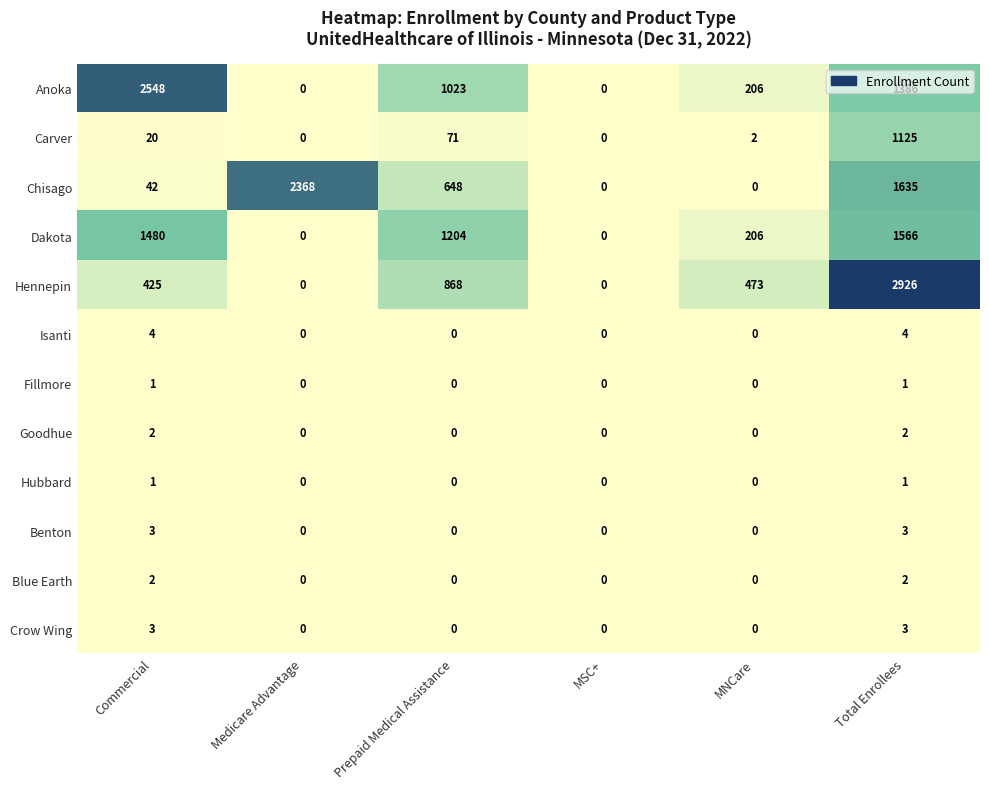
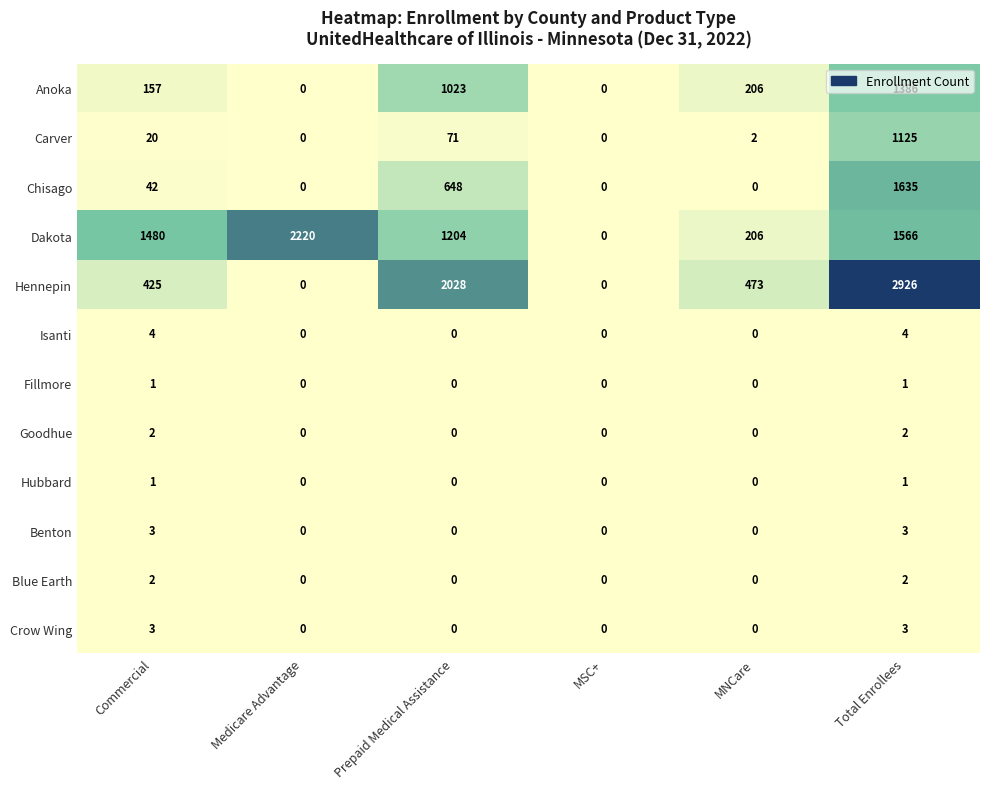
  {
    "Anoka": {
-     "Commercial": 2548,
+     "Commercial": 157,
      "Medicare Advantage": 0,
      "Prepaid Medical Assistance": 1023,
      "MSC+": 0,
      "MNCare": 206
    },
    "Carver": {
      "Commercial": 20,
      "Medicare Advantage": 0,
      "Prepaid Medical Assistance": 71,
      "MSC+": 0,
      "MNCare": 2,
      "Total Enrollees": 1125
    },
    "Chisago": {
      "Commercial": 42,
-     "Medicare Advantage": 2368,
+     "Medicare Advantage": 0,
      "Prepaid Medical Assistance": 648,
      "MSC+": 0,
      "MNCare": 0,
      "Total Enrollees": 1635
    },
    "Dakota": {
      "Commercial": 1480,
-     "Medicare Advantage": 0,
+     "Medicare Advantage": 2220,
      "Prepaid Medical Assistance": 1204,
      "MSC+": 0,
      "MNCare": 206,
      "Total Enrollees": 1566
    },
    "Hennepin": {
      "Commercial": 425,
      "Medicare Advantage": 0,
-     "Prepaid Medical Assistance": 868,
+     "Prepaid Medical Assistance": 2028,
      "MSC+": 0,
      "MNCare": 473,
      "Total Enrollees": 2926
    },
    "Isanti": {
      "Commercial": 4,
      "Medicare Advantage": 0,
      "Prepaid Medical Assistance": 0,
      "MSC+": 0,
      "MNCare": 0,
      "Total Enrollees": 4
    },
    "Fillmore": {
      "Commercial": 1,
      "Medicare Advantage": 0,
      "Prepaid Medical Assistance": 0,
      "MSC+": 0,
      "MNCare": 0,
      "Total Enrollees": 1
    },
    "Goodhue": {
      "Commercial": 2,
      "Medicare Advantage": 0,
      "Prepaid Medical Assistance": 0,
      "MSC+": 0,
      "MNCare": 0,
      "Total Enrollees": 2
    },
    "Hubbard": {
      "Commercial": 1,
      "Medicare Advantage": 0,
      "Prepaid Medical Assistance": 0,
      "MSC+": 0,
      "MNCare": 0,
      "Total Enrollees": 1
    },
    "Benton": {
      "Commercial": 3,
      "Medicare Advantage": 0,
      "Prepaid Medical Assistance": 0,
      "MSC+": 0,
      "MNCare": 0,
      "Total Enrollees": 3
    },
    "Blue Earth": {
      "Commercial": 2,
      "Medicare Advantage": 0,
      "Prepaid Medical Assistance": 0,
      "MSC+": 0,
      "MNCare": 0,
      "Total Enrollees": 2
    },
    "Crow Wing": {
      "Commercial": 3,
      "Medicare Advantage": 0,
      "Prepaid Medical Assistance": 0,
      "MSC+": 0,
      "MNCare": 0,
      "Total Enrollees": 3
    }
  }
